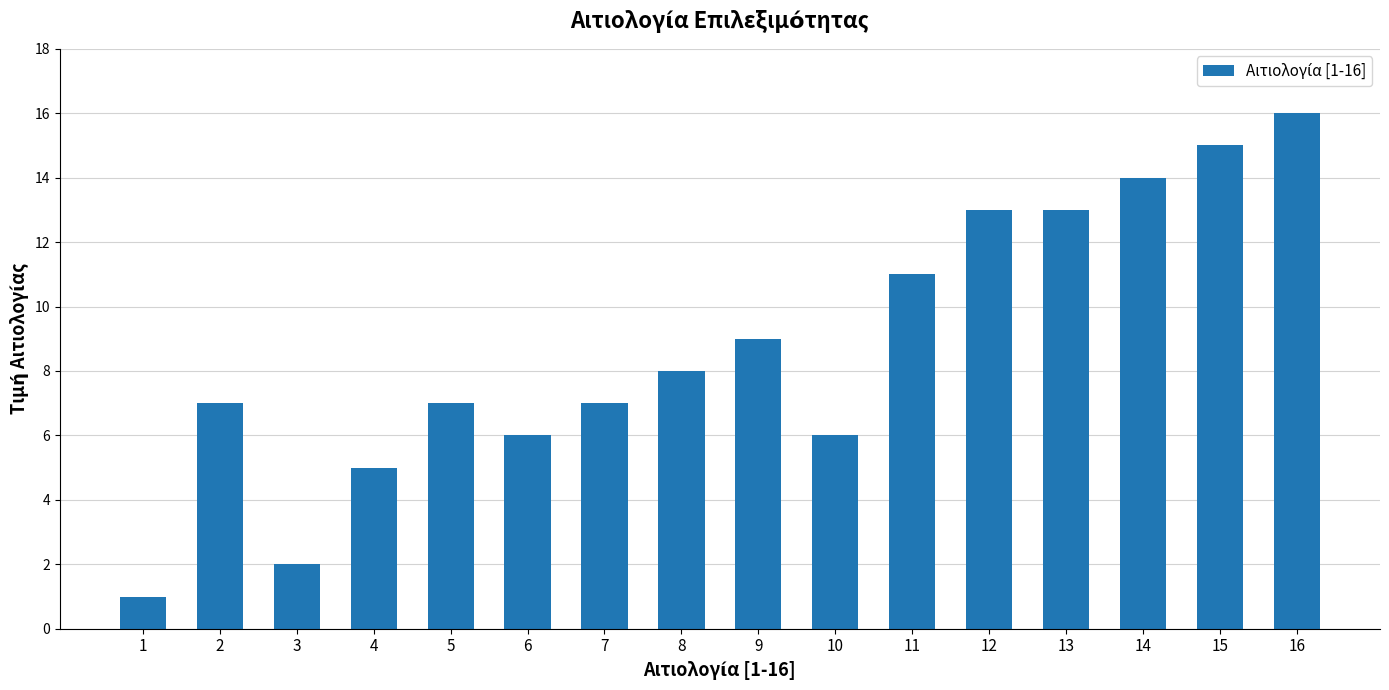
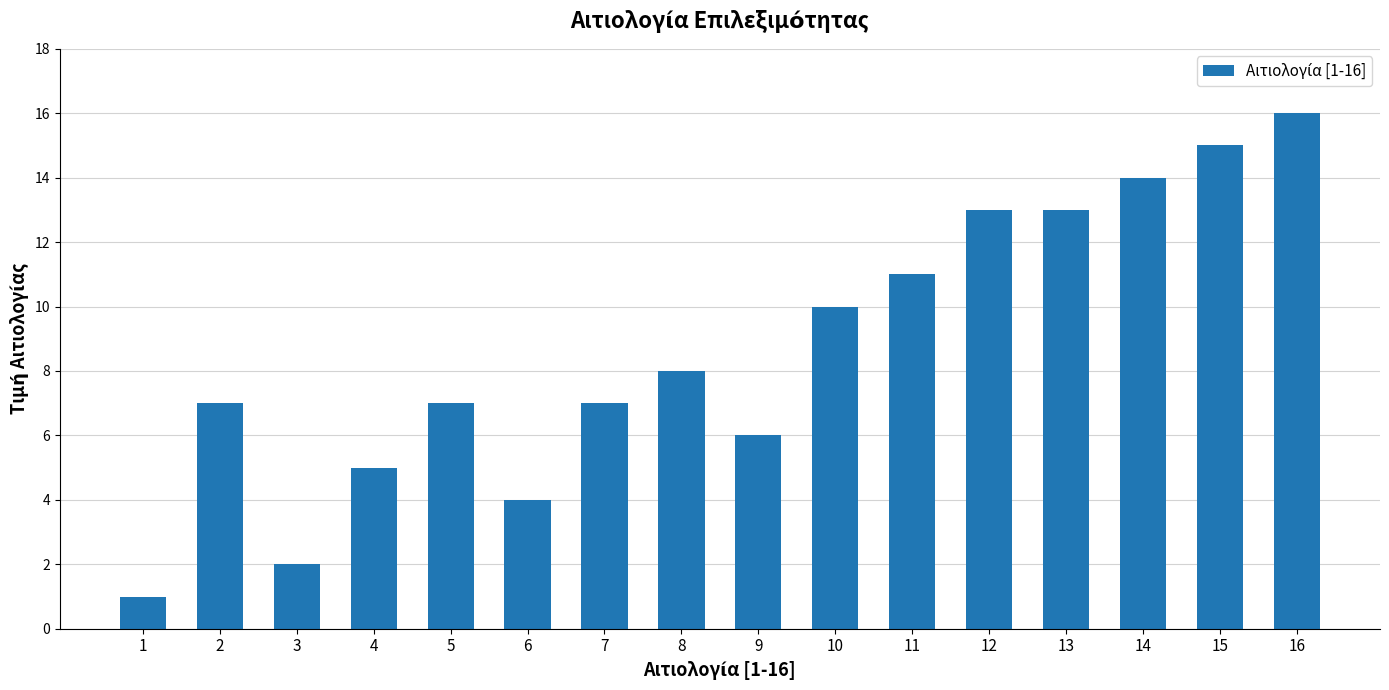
  {
    "1": 1,
    "2": 7,
    "3": 2,
    "4": 5,
    "5": 7,
-   "6": 6,
+   "6": 4,
    "7": 7,
    "8": 8,
-   "9": 9,
-   "10": 6,
+   "9": 6,
+   "10": 10,
    "11": 11,
    "12": 13,
    "13": 13,
    "14": 14,
    "15": 15,
    "16": 16
  }
